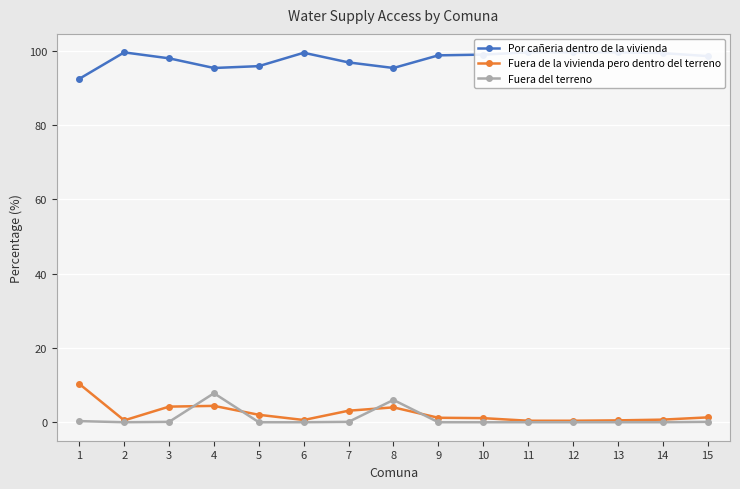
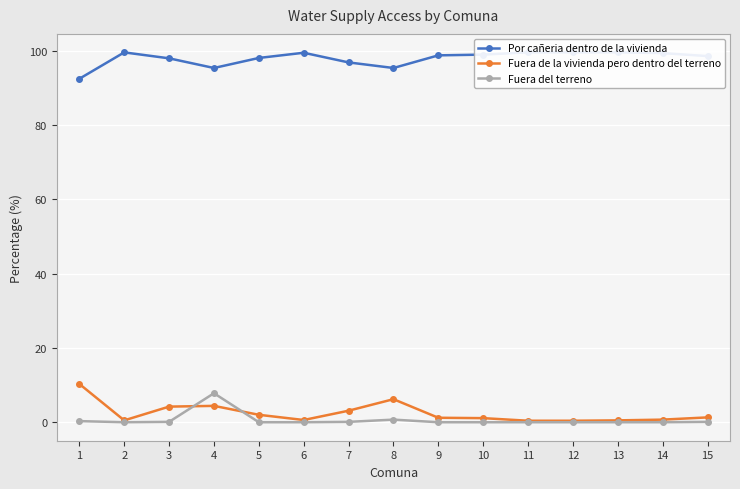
  {
    "Por cañeria dentro de la vivienda": {
      "1": 92,
      "2": 100,
      "3": 98,
      "4": 95,
-     "5": 96,
+     "5": 98,
      "6": 99,
      "7": 97,
      "8": 95,
      "9": 99
    },
    "Fuera de la vivienda pero dentro del terreno": {
      "1": 10,
      "3": 4,
      "4": 4,
      "5": 2,
      "7": 3,
-     "8": 4,
+     "8": 6,
      "9": 1,
      "10": 1,
      "14": 1,
      "15": 1
    },
    "Fuera del terreno": {
      "1": 0,
      "3": 0,
      "4": 8,
      "5": 0,
      "7": 0,
-     "8": 6,
+     "8": 1,
      "9": 0,
      "10": 0,
      "14": 0,
      "15": 0
    }
  }
